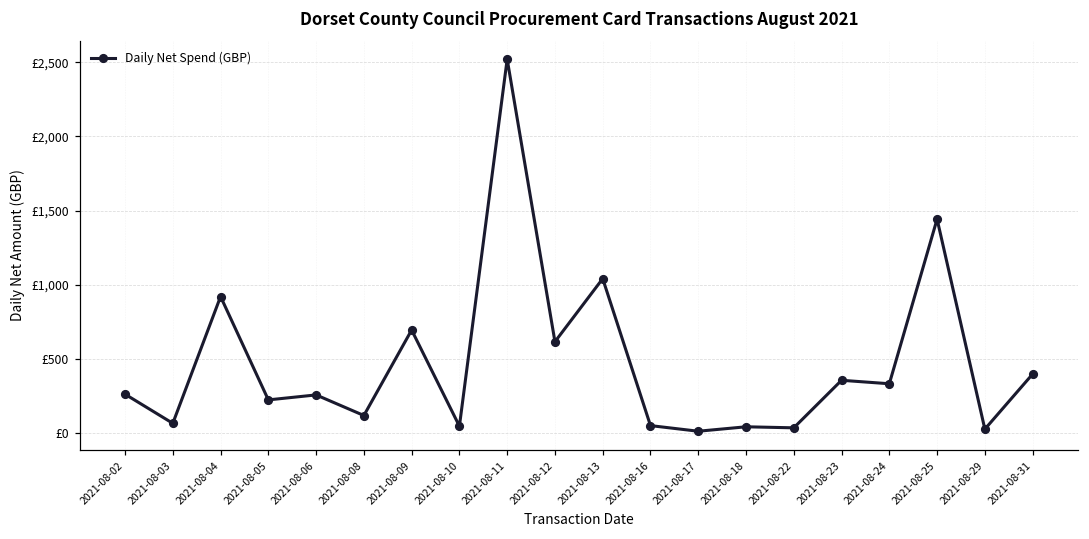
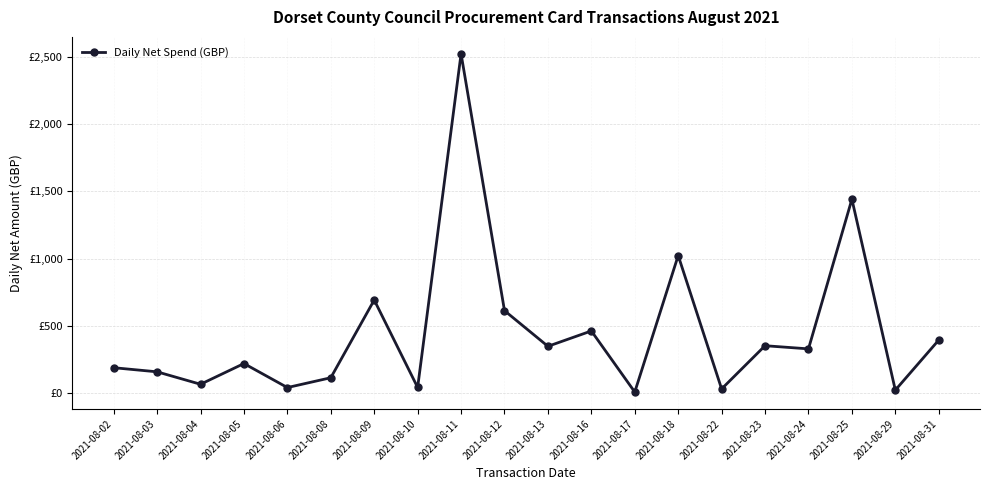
  {
-   "2021-08-02": "£260",
-   "2021-08-03": "£60",
-   "2021-08-04": "£920",
+   "2021-08-02": "£190",
+   "2021-08-03": "£160",
+   "2021-08-04": "£70",
    "2021-08-05": "£220",
-   "2021-08-06": "£260",
+   "2021-08-06": "£40",
    "2021-08-08": "£120",
    "2021-08-09": "£690",
    "2021-08-10": "£40",
    "2021-08-11": "£2,520",
    "2021-08-12": "£610",
-   "2021-08-13": "£1,040",
-   "2021-08-16": "£50",
+   "2021-08-13": "£350",
+   "2021-08-16": "£460",
    "2021-08-17": "£10",
-   "2021-08-18": "£40",
+   "2021-08-18": "£1,020",
    "2021-08-22": "£30",
    "2021-08-23": "£350",
    "2021-08-24": "£330",
    "2021-08-25": "£1,440",
    "2021-08-29": "£20",
    "2021-08-31": "£400"
  }
